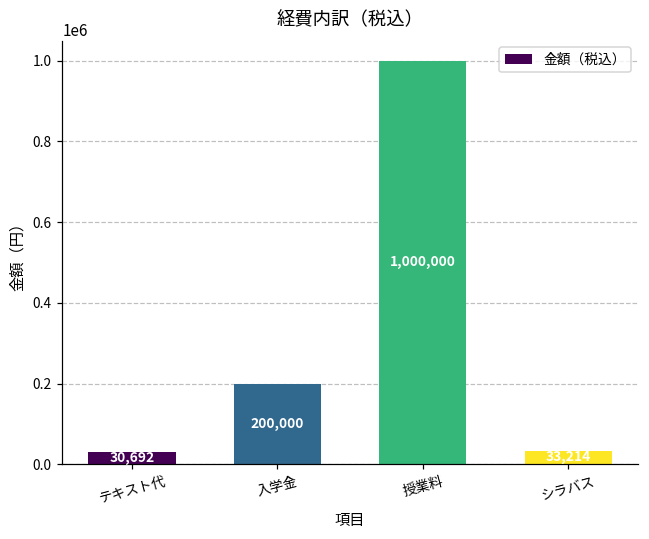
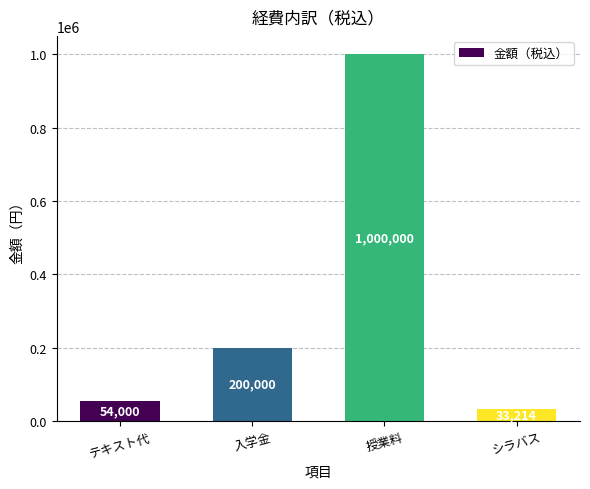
  {
-   "テキスト代": "30,692",
+   "テキスト代": "54,000",
    "入学金": "200,000",
    "授業料": "1,000,000",
    "シラバス": "33,214"
  }
